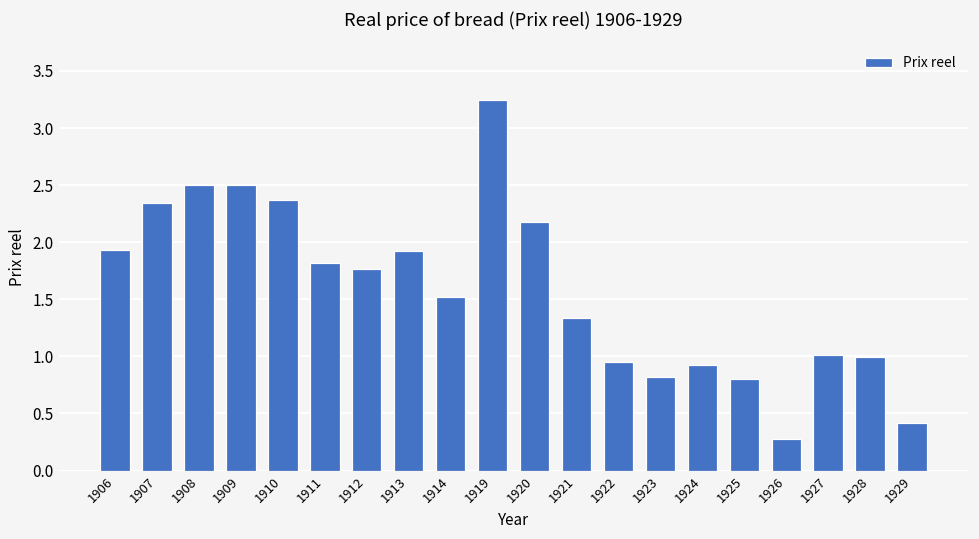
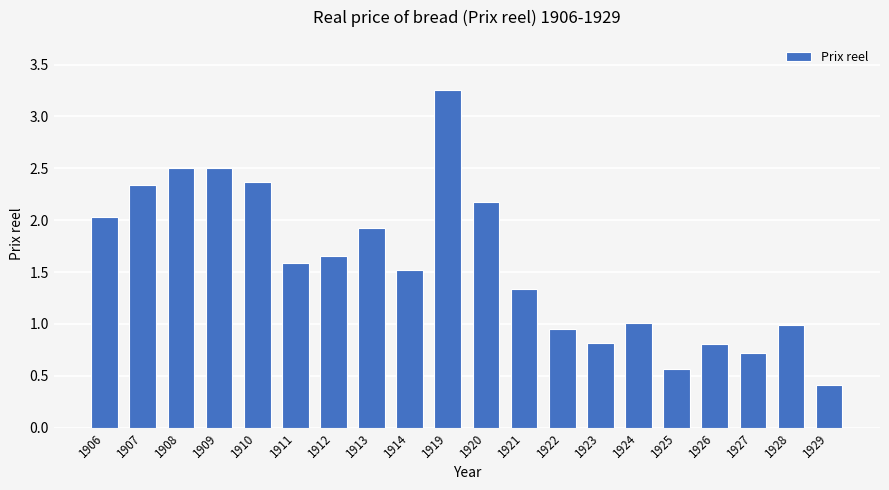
  {
-   "1906": 1.94,
+   "1906": 2.03,
    "1907": 2.34,
    "1908": 2.50,
    "1909": 2.50,
    "1910": 2.37,
-   "1911": 1.82,
-   "1912": 1.76,
+   "1911": 1.59,
+   "1912": 1.66,
    "1913": 1.92,
    "1914": 1.52,
    "1919": 3.25,
    "1920": 2.18,
    "1921": 1.33,
    "1922": 0.95,
    "1923": 0.82,
-   "1924": 0.93,
-   "1925": 0.80,
-   "1926": 0.28,
-   "1927": 1.01,
+   "1924": 1.01,
+   "1925": 0.57,
+   "1926": 0.81,
+   "1927": 0.72,
    "1928": 0.99,
    "1929": 0.42
  }
